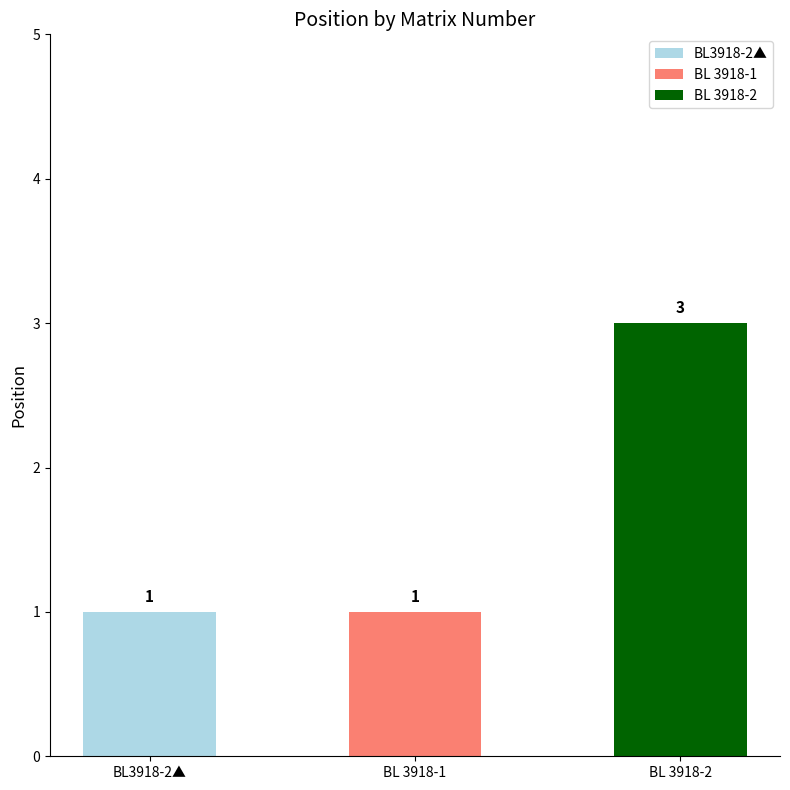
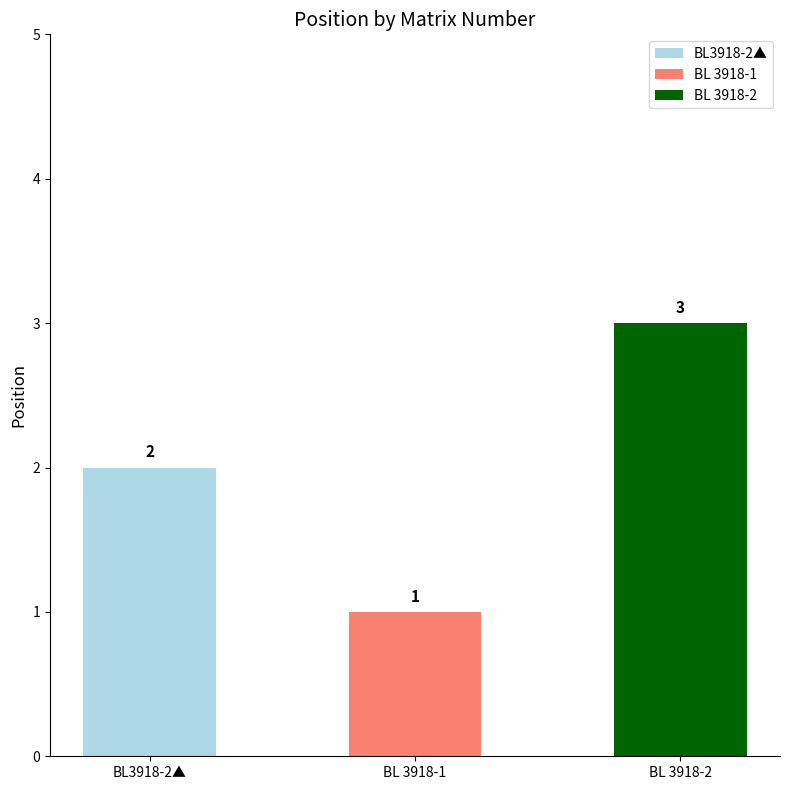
  {
-   "BL3918-2▲": 1,
+   "BL3918-2▲": 2,
    "BL 3918-1": 1,
    "BL 3918-2": 3
  }
